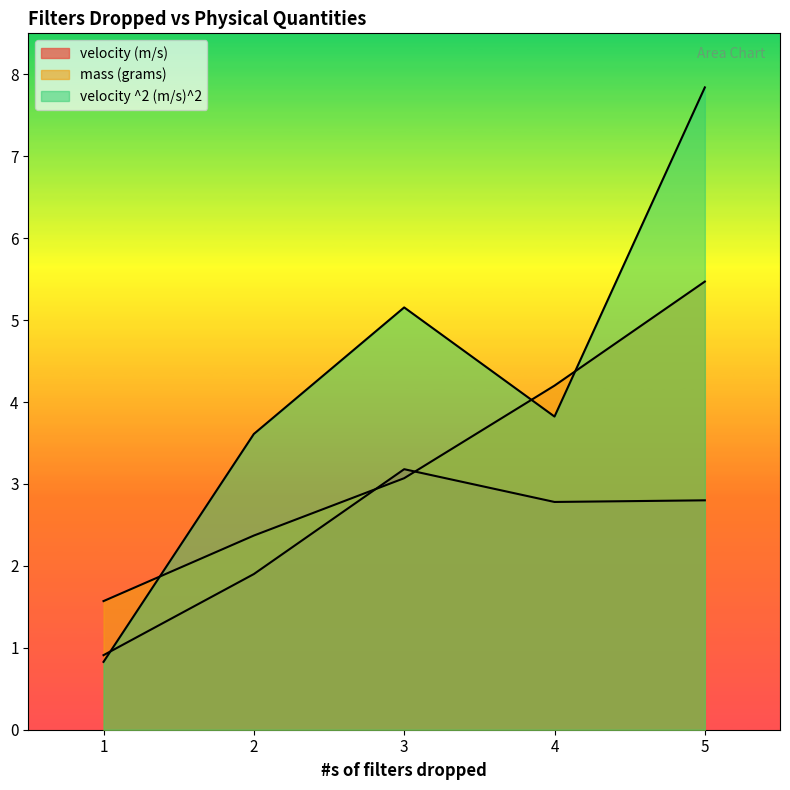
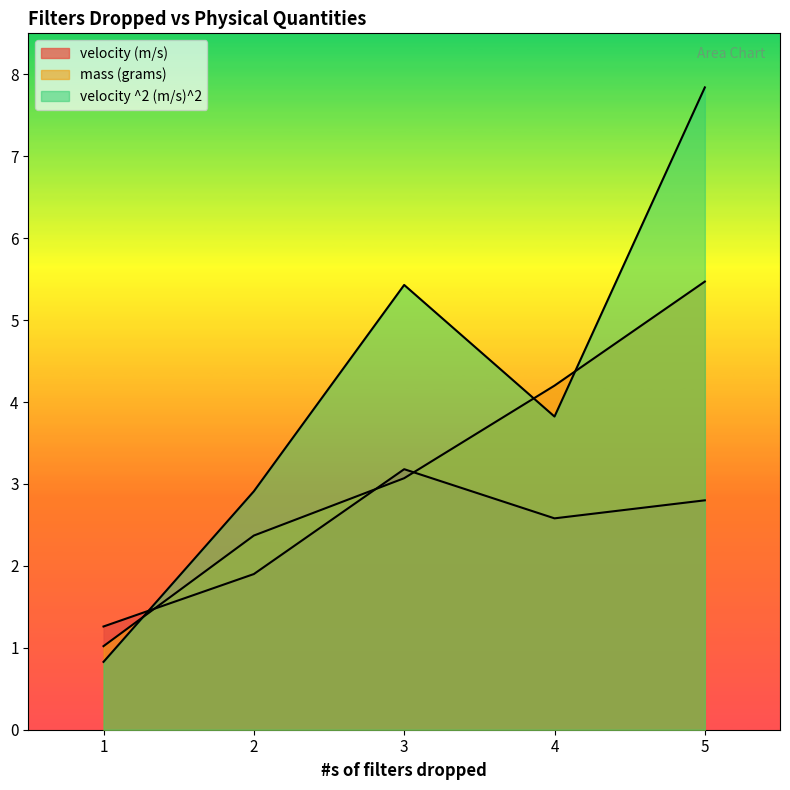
  {
    "velocity (m/s)": {
-     "1": 0.9,
+     "1": 1.3,
      "2": 1.9,
      "3": 3.2,
-     "4": 2.8,
+     "4": 2.6,
      "5": 2.8
    },
    "mass (grams)": {
-     "1": 1.6,
+     "1": 1.0,
      "2": 2.4,
      "3": 3.1,
      "4": 4.2,
      "5": 5.5
    },
    "velocity ^2 (m/s)^2": {
      "1": 0.8,
-     "2": 3.6,
-     "3": 5.2,
+     "2": 2.9,
+     "3": 5.4,
      "4": 3.8,
      "5": 7.8
    }
  }
